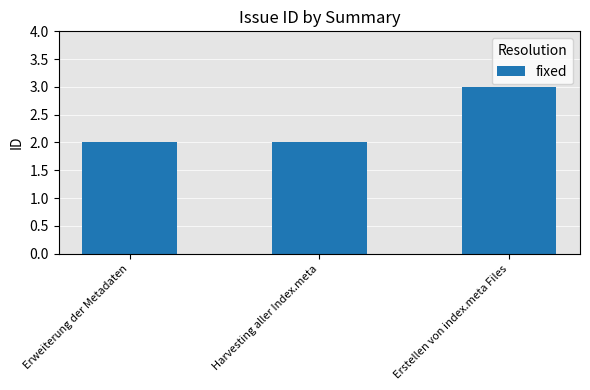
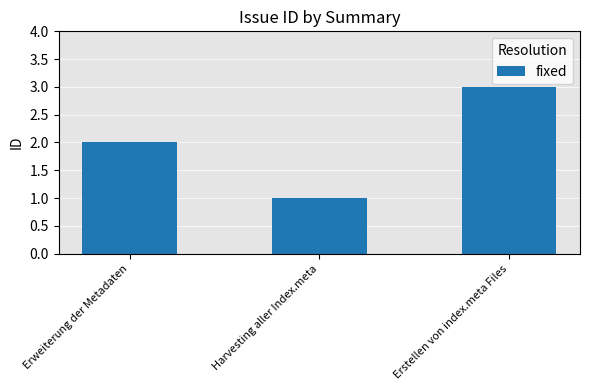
  {
    "Erweiterung der Metadaten": 2,
-   "Harvesting aller Index.meta": 2,
+   "Harvesting aller Index.meta": 1,
    "Erstellen von index.meta Files": 3
  }
